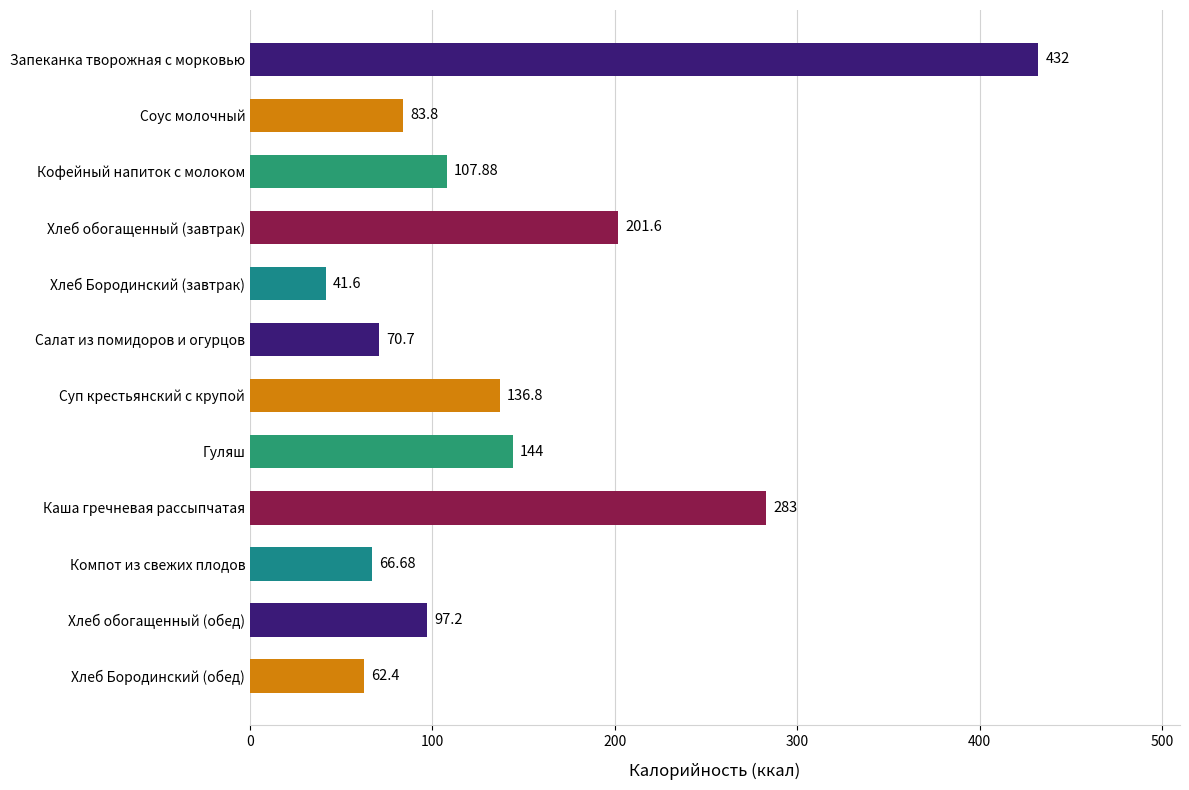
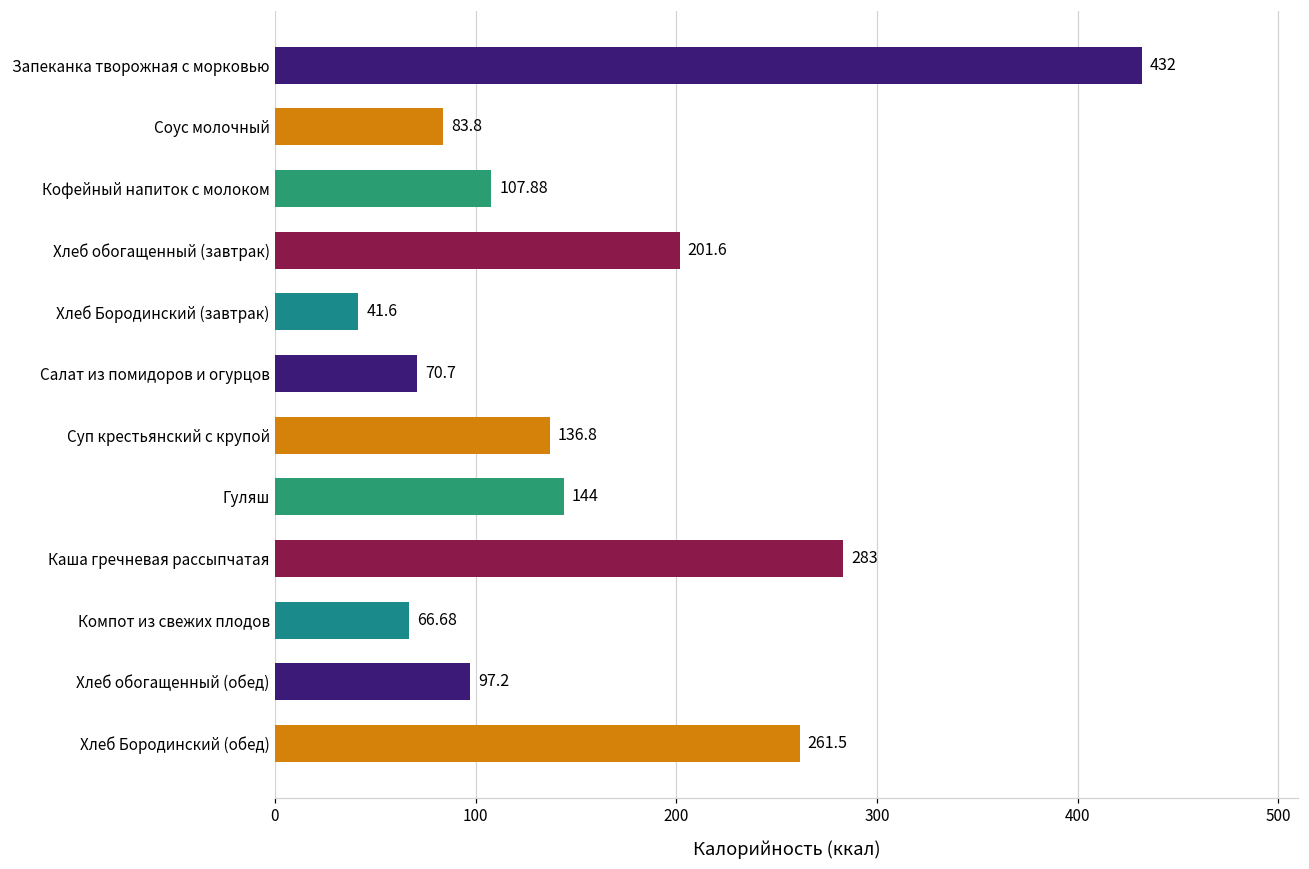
  {
    "Запеканка творожная с морковью": 432,
    "Соус молочный": 83.8,
    "Кофейный напиток с молоком": 107.88,
    "Хлеб обогащенный (завтрак)": 201.6,
    "Хлеб Бородинский (завтрак)": 41.6,
    "Салат из помидоров и огурцов": 70.7,
    "Суп крестьянский с крупой": 136.8,
    "Гуляш": 144,
    "Каша гречневая рассыпчатая": 283,
    "Компот из свежих плодов": 66.68,
    "Хлеб обогащенный (обед)": 97.2,
-   "Хлеб Бородинский (обед)": 62.4
+   "Хлеб Бородинский (обед)": 261.5
  }
